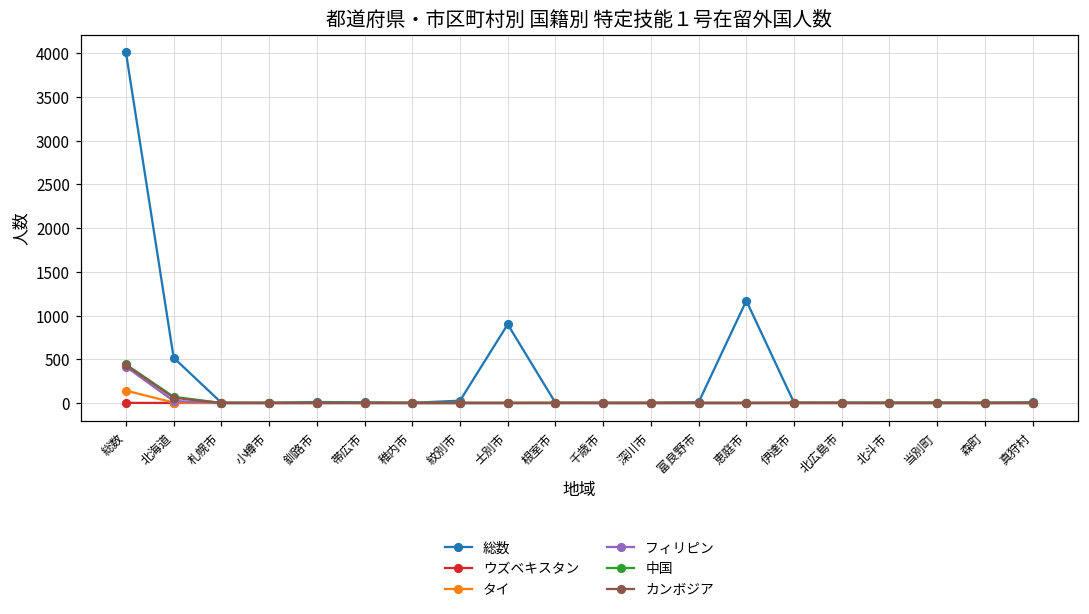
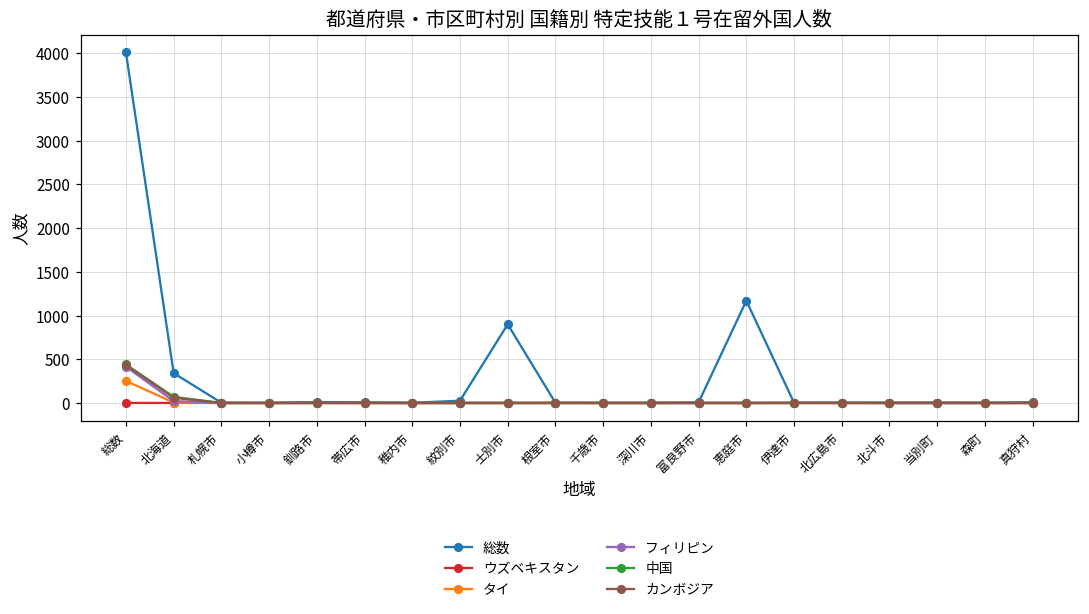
  {
    "総数": {
      "総数": 4000,
-     "北海道": 500,
+     "北海道": 300,
      "士別市": 900,
      "恵庭市": 1200
    },
    "ウズベキスタン": {
      "総数": 0
    },
    "タイ": {
-     "総数": 100
+     "総数": 300
    }
  }
